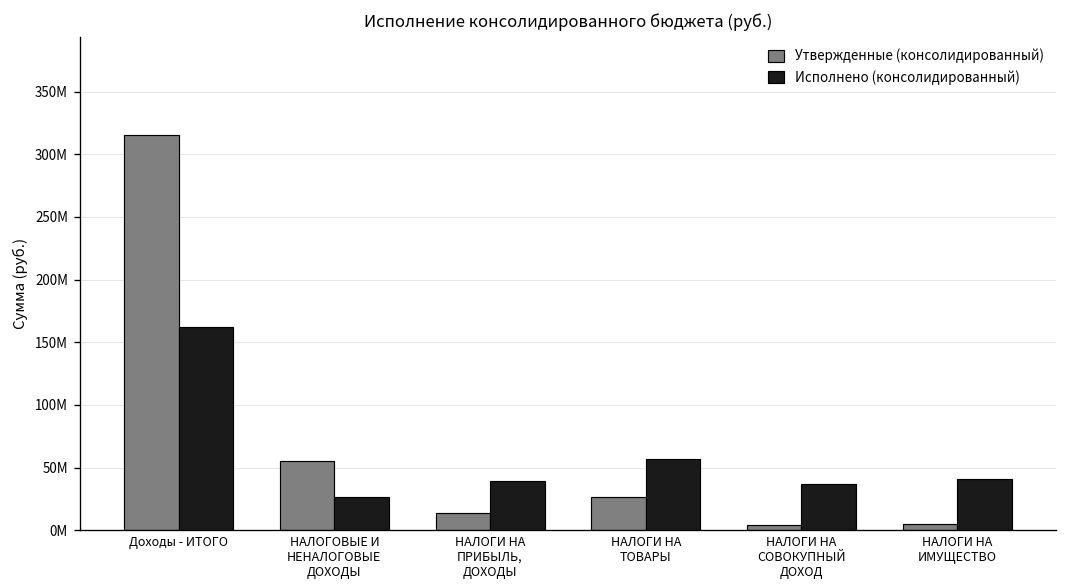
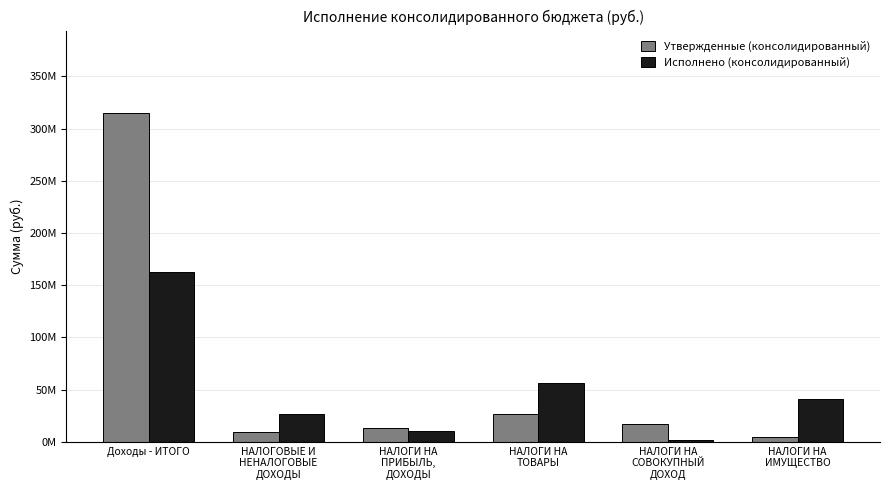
  {
    "Утвержденные (консолидированный)": {
      "Доходы - ИТОГО": 315000000,
-     "НАЛОГОВЫЕ И НЕНАЛОГОВЫЕ ДОХОДЫ": 55000000,
+     "НАЛОГОВЫЕ И НЕНАЛОГОВЫЕ ДОХОДЫ": 10000000,
      "НАЛОГИ НА ПРИБЫЛЬ, ДОХОДЫ": 14000000,
      "НАЛОГИ НА ТОВАРЫ": 26000000,
-     "НАЛОГИ НА СОВОКУПНЫЙ ДОХОД": 4000000,
+     "НАЛОГИ НА СОВОКУПНЫЙ ДОХОД": 17000000,
      "НАЛОГИ НА ИМУЩЕСТВО": 5000000
    },
    "Исполнено (консолидированный)": {
      "Доходы - ИТОГО": 162000000,
      "НАЛОГОВЫЕ И НЕНАЛОГОВЫЕ ДОХОДЫ": 27000000,
-     "НАЛОГИ НА ПРИБЫЛЬ, ДОХОДЫ": 39000000,
+     "НАЛОГИ НА ПРИБЫЛЬ, ДОХОДЫ": 11000000,
      "НАЛОГИ НА ТОВАРЫ": 57000000,
-     "НАЛОГИ НА СОВОКУПНЫЙ ДОХОД": 37000000,
+     "НАЛОГИ НА СОВОКУПНЫЙ ДОХОД": 2000000,
      "НАЛОГИ НА ИМУЩЕСТВО": 41000000
    }
  }
